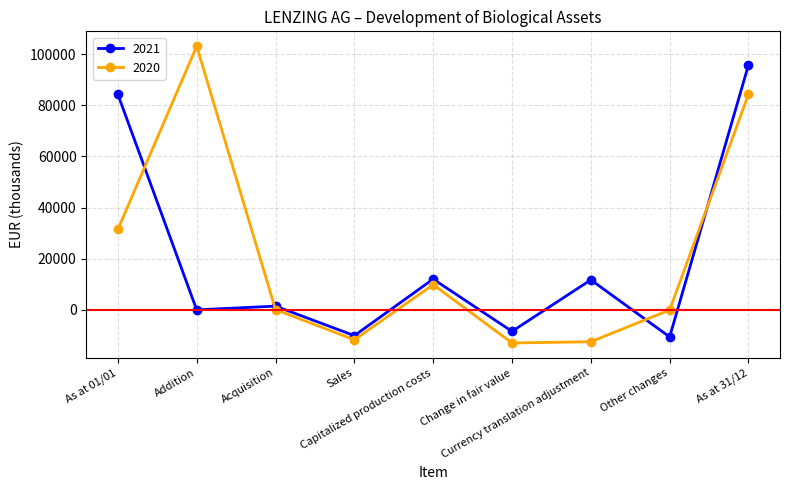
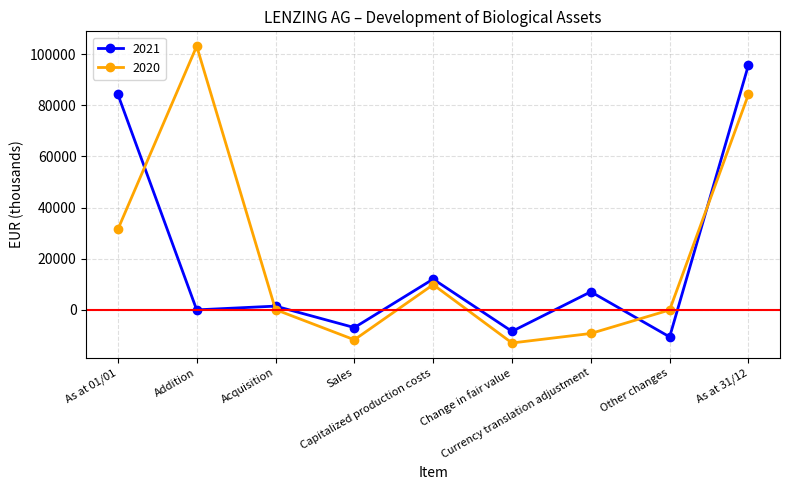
  {
    "2021": {
      "As at 01/01": 84000,
      "Addition": 0,
      "Acquisition": 1000,
-     "Sales": -10000,
+     "Sales": -7000,
      "Capitalized production costs": 12000,
      "Change in fair value": -8000,
-     "Currency translation adjustment": 12000,
+     "Currency translation adjustment": 7000,
      "Other changes": -11000,
      "As at 31/12": 96000
    },
    "2020": {
      "As at 01/01": 31000,
      "Addition": 103000,
      "Acquisition": 0,
      "Sales": -12000,
      "Capitalized production costs": 10000,
      "Change in fair value": -13000,
-     "Currency translation adjustment": -12000,
+     "Currency translation adjustment": -9000,
      "Other changes": 0,
      "As at 31/12": 84000
    }
  }
